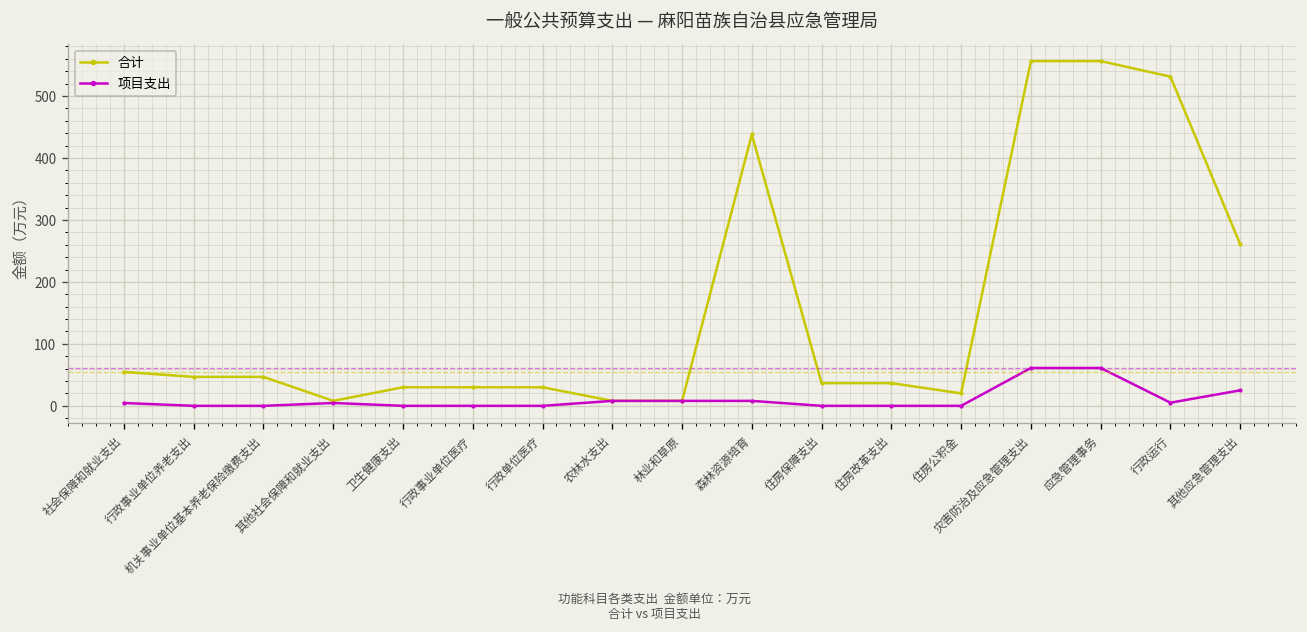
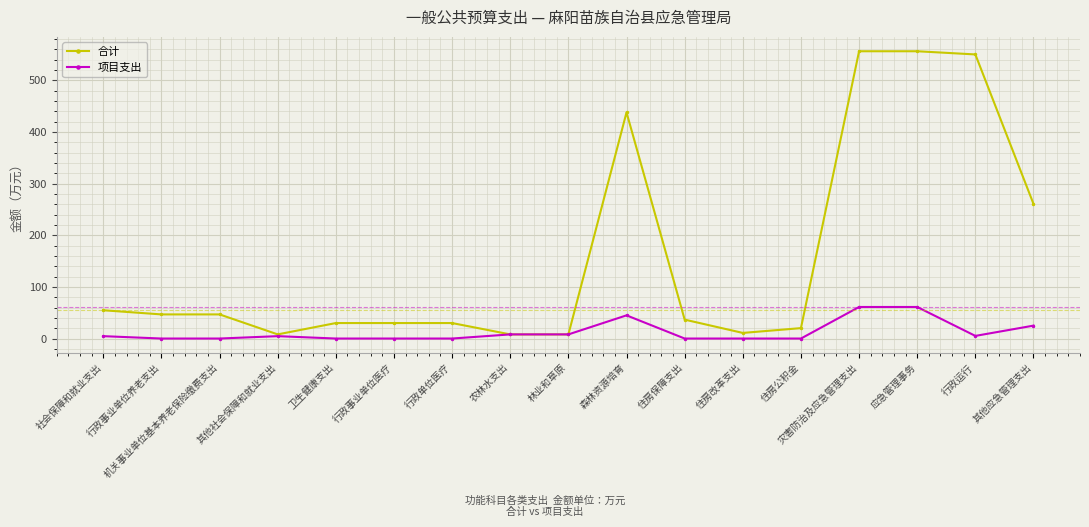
  {
    "合计": {
      "社会保障和就业支出": 50,
      "行政事业单位养老支出": 50,
      "机关事业单位基本养老保险缴费支出": 50,
      "卫生健康支出": 30,
      "行政事业单位医疗": 30,
      "行政单位医疗": 30,
      "森林资源培育": 440,
      "住房保障支出": 40,
-     "住房改革支出": 40,
+     "住房改革支出": 10,
      "住房公积金": 20,
      "灾害防治及应急管理支出": 560,
      "应急管理事务": 560,
-     "行政运行": 530,
+     "行政运行": 550,
      "其他应急管理支出": 260
    },
    "项目支出": {
      "社会保障和就业支出": 0,
      "行政事业单位养老支出": 0,
      "机关事业单位基本养老保险缴费支出": 0,
      "卫生健康支出": 0,
      "行政事业单位医疗": 0,
      "行政单位医疗": 0,
-     "森林资源培育": 10,
+     "森林资源培育": 40,
      "住房保障支出": 0,
      "住房改革支出": 0,
      "住房公积金": 0,
      "灾害防治及应急管理支出": 60,
      "应急管理事务": 60,
      "行政运行": 10,
      "其他应急管理支出": 30
    }
  }
